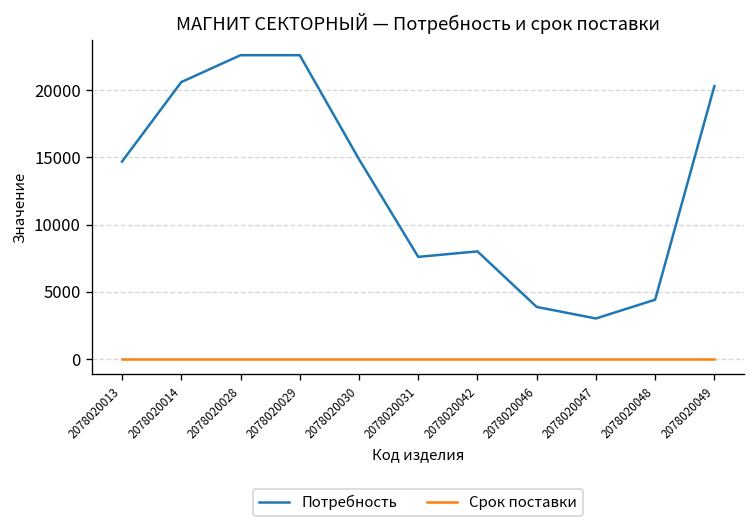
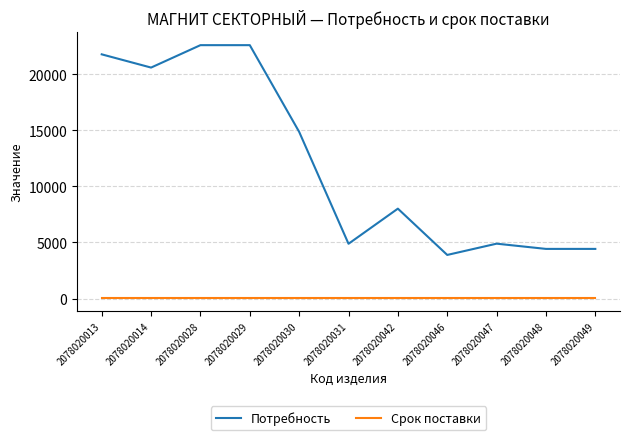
  {
    "Потребность": {
-     "2078020013": 14700,
+     "2078020013": 21800,
      "2078020014": 20600,
      "2078020028": 22600,
      "2078020029": 22600,
      "2078020030": 14900,
-     "2078020031": 7600,
+     "2078020031": 4900,
      "2078020042": 8000,
      "2078020046": 3900,
-     "2078020047": 3000,
+     "2078020047": 4900,
      "2078020048": 4400,
-     "2078020049": 20300
+     "2078020049": 4400
    },
    "Срок поставки": {
      "2078020013": 0,
      "2078020014": 0,
      "2078020028": 0,
      "2078020029": 0,
      "2078020030": 0,
      "2078020031": 0,
      "2078020042": 0,
      "2078020046": 0,
      "2078020047": 0,
      "2078020048": 0,
      "2078020049": 0
    }
  }
